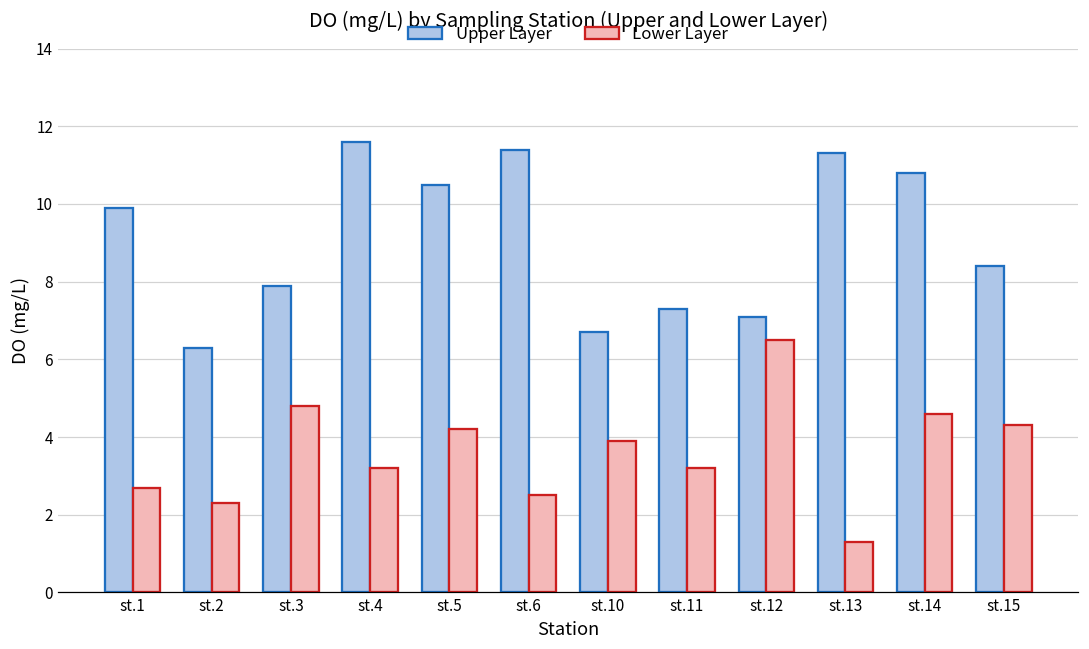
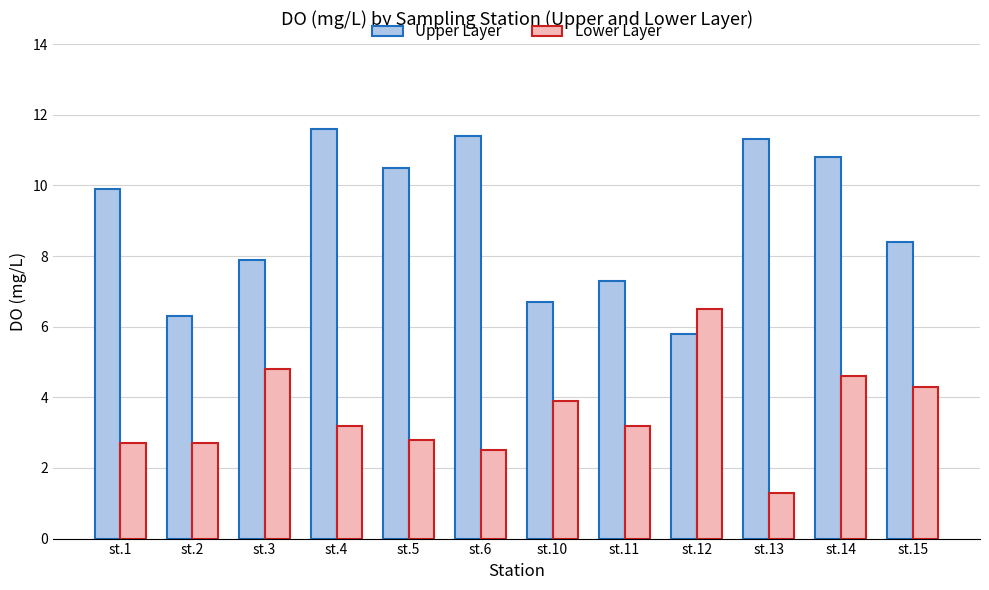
  {
    "Upper Layer": {
      "st.1": 9.9,
      "st.2": 6.3,
      "st.3": 7.9,
      "st.4": 11.6,
      "st.5": 10.5,
      "st.6": 11.4,
      "st.10": 6.7,
      "st.11": 7.3,
-     "st.12": 7.1,
+     "st.12": 5.8,
      "st.13": 11.3,
      "st.14": 10.8,
      "st.15": 8.4
    },
    "Lower Layer": {
      "st.1": 2.7,
-     "st.2": 2.3,
+     "st.2": 2.7,
      "st.3": 4.8,
      "st.4": 3.2,
-     "st.5": 4.2,
+     "st.5": 2.8,
      "st.6": 2.5,
      "st.10": 3.9,
      "st.11": 3.2,
      "st.12": 6.5,
      "st.13": 1.3,
      "st.14": 4.6,
      "st.15": 4.3
    }
  }
